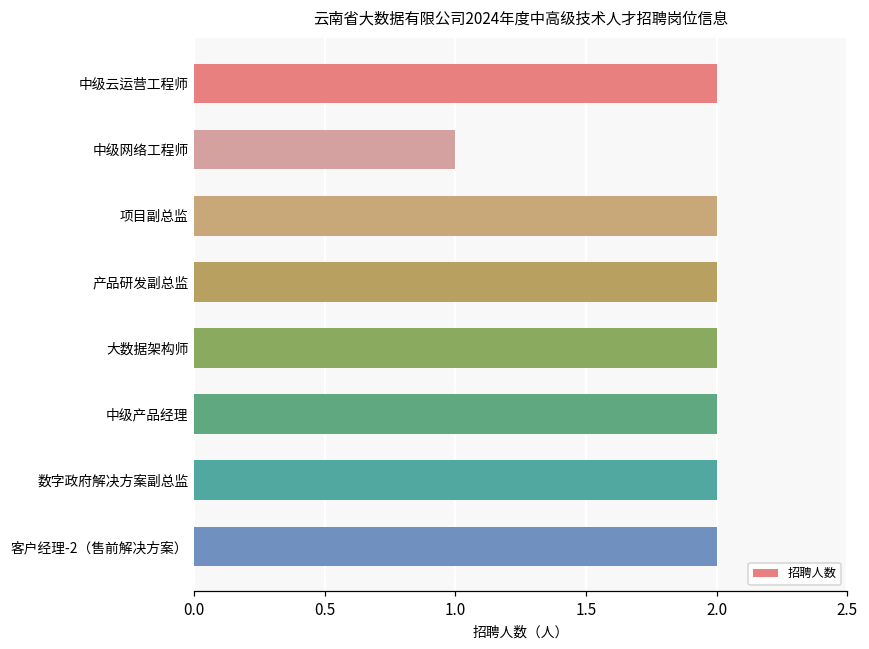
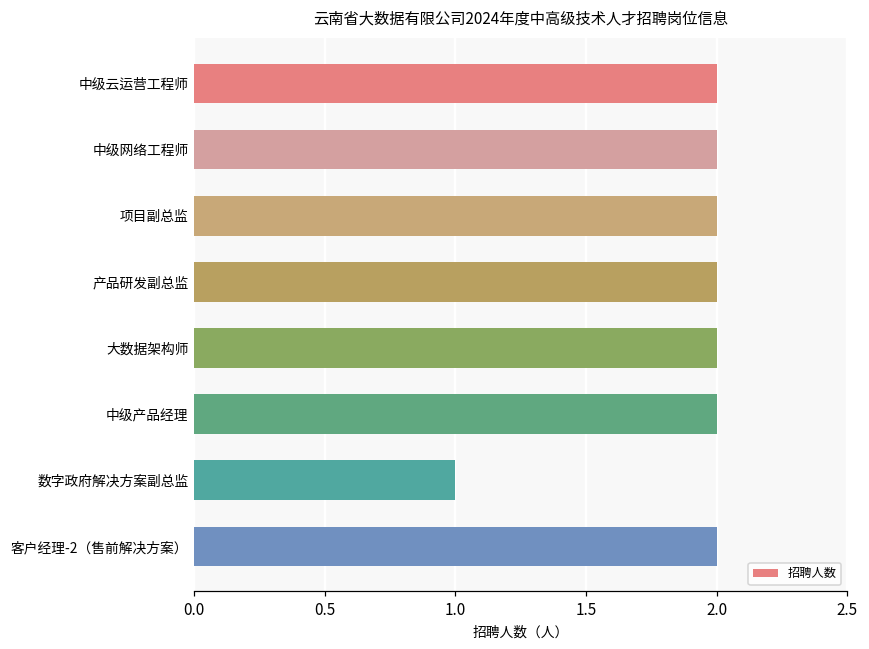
  {
    "中级云运营工程师": 2,
-   "中级网络工程师": 1,
+   "中级网络工程师": 2,
    "项目副总监": 2,
    "产品研发副总监": 2,
    "大数据架构师": 2,
    "中级产品经理": 2,
-   "数字政府解决方案副总监": 2,
+   "数字政府解决方案副总监": 1,
    "客户经理-2（售前解决方案）": 2
  }
